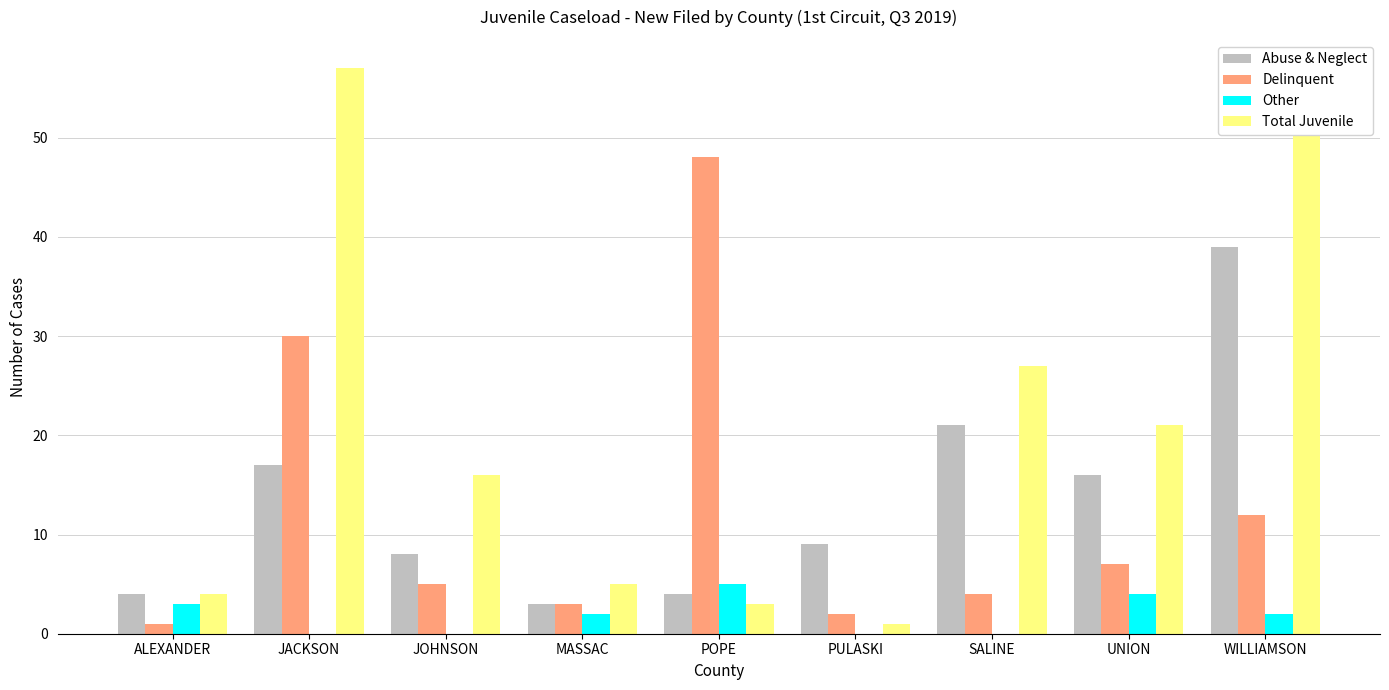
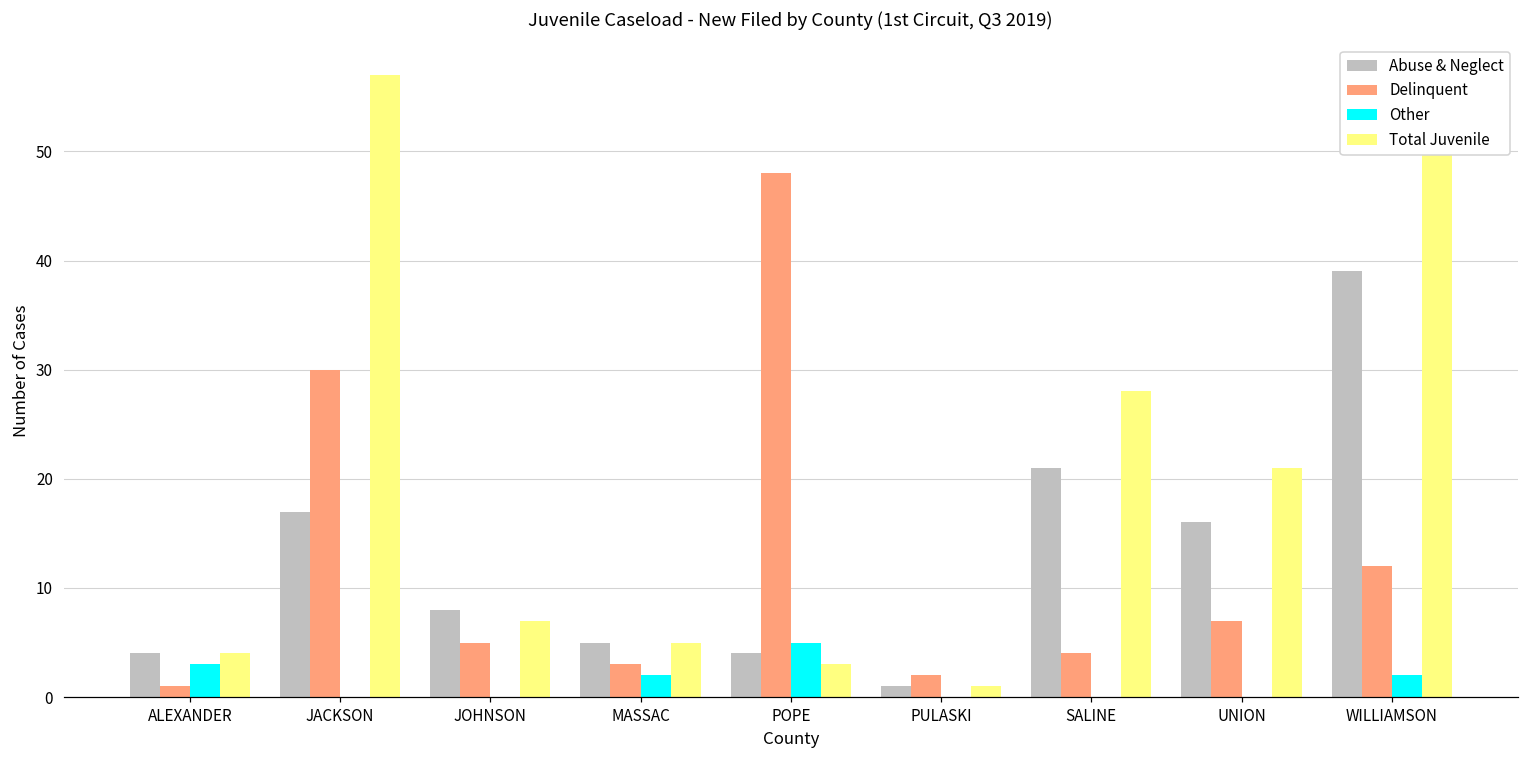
  {
    "Abuse & Neglect": {
      "ALEXANDER": 4,
      "JACKSON": 17,
      "JOHNSON": 8,
-     "MASSAC": 3,
+     "MASSAC": 5,
      "POPE": 4,
-     "PULASKI": 9,
+     "PULASKI": 1,
      "SALINE": 21,
      "UNION": 16,
      "WILLIAMSON": 39
    },
    "Delinquent": {
      "ALEXANDER": 1,
      "JACKSON": 30,
      "JOHNSON": 5,
      "MASSAC": 3,
      "POPE": 48,
      "PULASKI": 2,
      "SALINE": 4,
      "UNION": 7,
      "WILLIAMSON": 12
    },
    "Other": {
      "ALEXANDER": 3,
      "JACKSON": 0,
      "JOHNSON": 0,
      "MASSAC": 2,
      "POPE": 5,
      "PULASKI": 0,
      "SALINE": 0,
-     "UNION": 4,
+     "UNION": 0,
      "WILLIAMSON": 2
    },
    "Total Juvenile": {
      "ALEXANDER": 4,
      "JACKSON": 57,
-     "JOHNSON": 16,
+     "JOHNSON": 7,
      "MASSAC": 5,
      "POPE": 3,
      "PULASKI": 1,
-     "SALINE": 27,
+     "SALINE": 28,
      "UNION": 21
    }
  }
